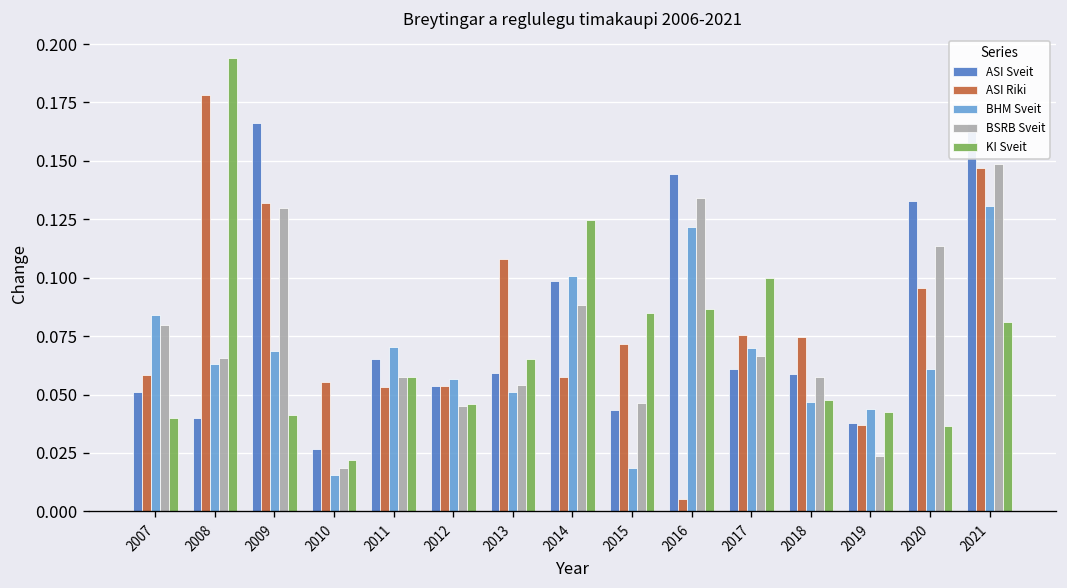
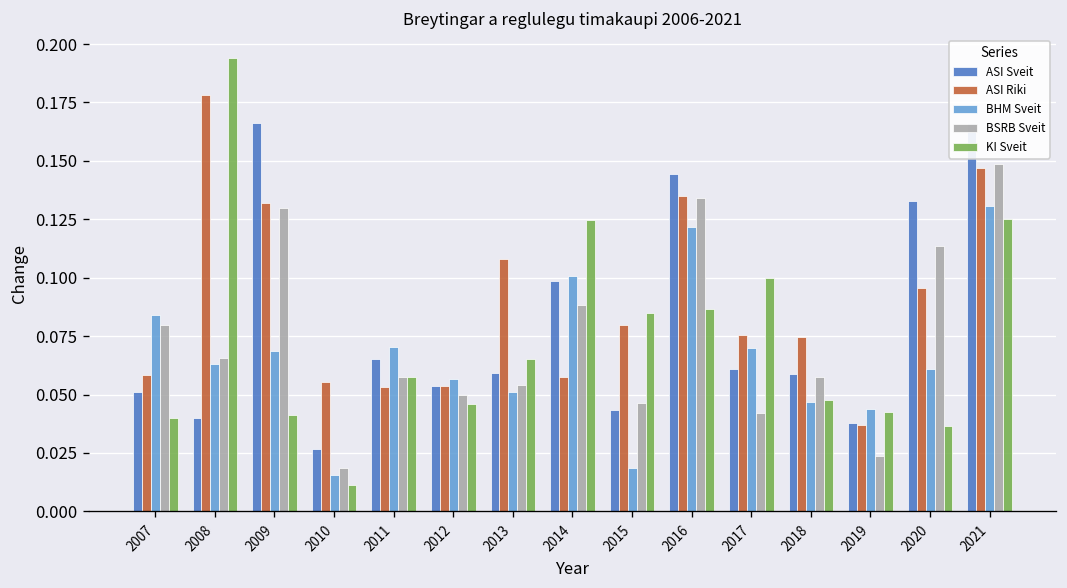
  {
    "ASI Riki": {
      "2007": 0.058,
      "2008": 0.178,
      "2009": 0.132,
      "2010": 0.055,
      "2011": 0.053,
      "2012": 0.054,
      "2013": 0.108,
      "2014": 0.057,
-     "2015": 0.072,
-     "2016": 0.005,
+     "2015": 0.080,
+     "2016": 0.135,
      "2017": 0.075,
      "2018": 0.074,
      "2019": 0.037,
      "2020": 0.096,
      "2021": 0.147
    },
    "BSRB Sveit": {
      "2007": 0.080,
      "2008": 0.066,
      "2009": 0.130,
      "2010": 0.018,
      "2011": 0.058,
-     "2012": 0.045,
+     "2012": 0.050,
      "2013": 0.054,
      "2014": 0.088,
      "2015": 0.047,
      "2016": 0.134,
-     "2017": 0.066,
+     "2017": 0.042,
      "2018": 0.058,
      "2019": 0.024,
      "2020": 0.113,
      "2021": 0.149
    },
    "KI Sveit": {
      "2007": 0.040,
      "2008": 0.194,
      "2009": 0.041,
-     "2010": 0.022,
+     "2010": 0.011,
      "2011": 0.057,
      "2012": 0.046,
      "2013": 0.065,
      "2014": 0.125,
      "2015": 0.085,
      "2016": 0.087,
      "2017": 0.100,
      "2018": 0.048,
      "2019": 0.042,
      "2020": 0.037,
-     "2021": 0.081
+     "2021": 0.125
    }
  }
